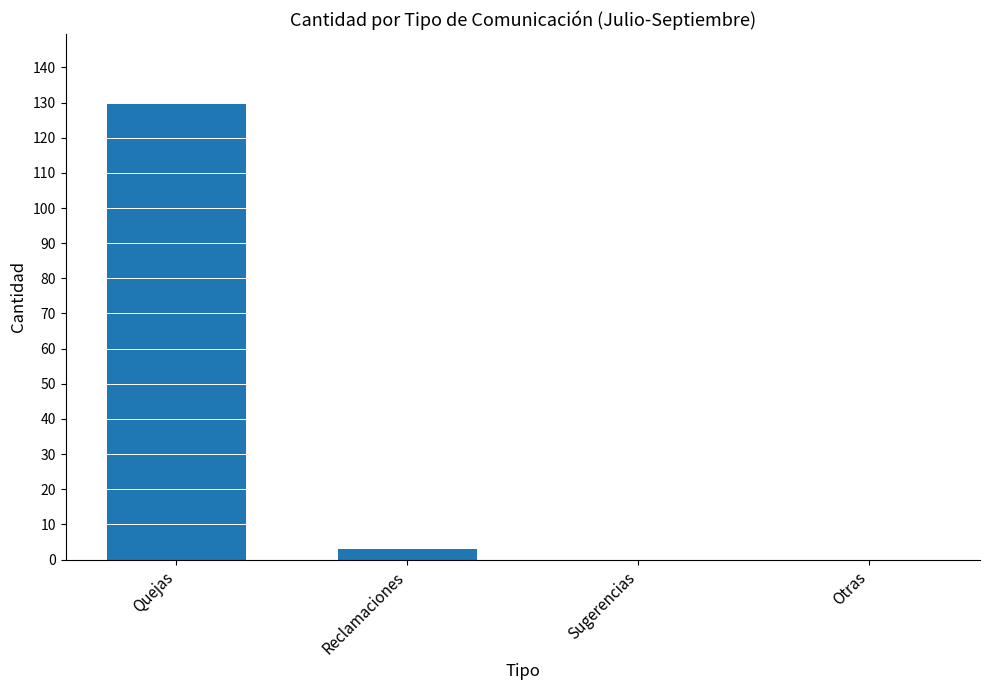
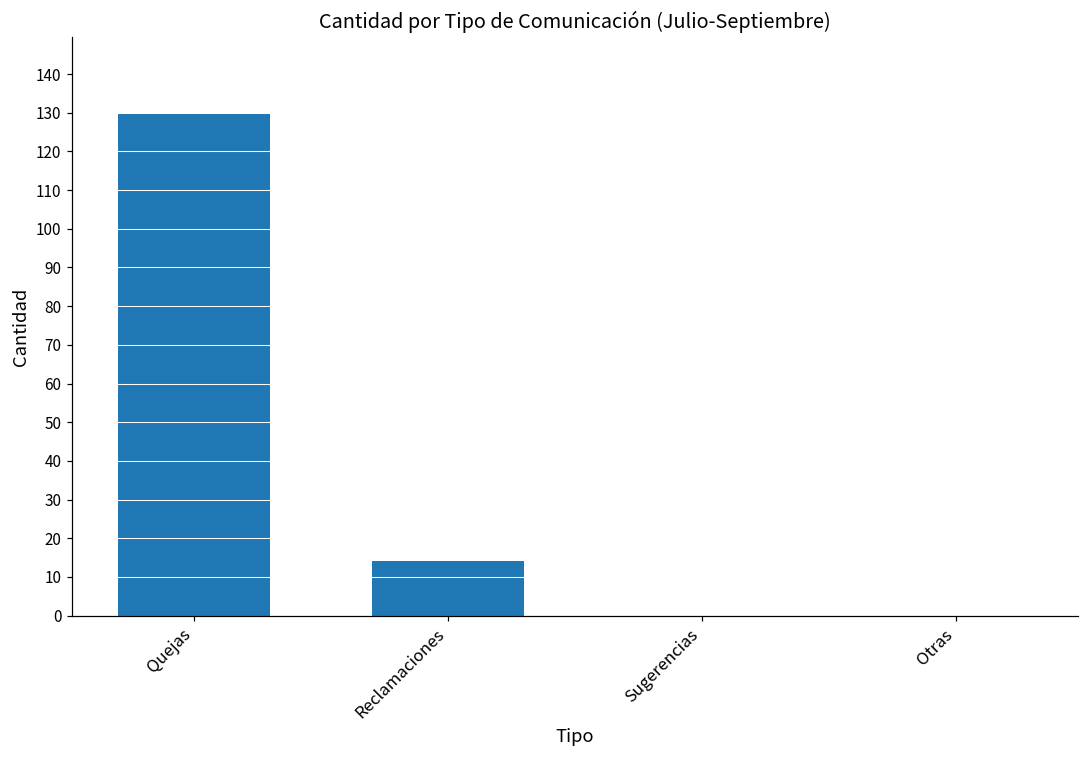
  {
    "Quejas": 130,
-   "Reclamaciones": 3,
+   "Reclamaciones": 14,
    "Sugerencias": 0,
    "Otras": 0
  }
